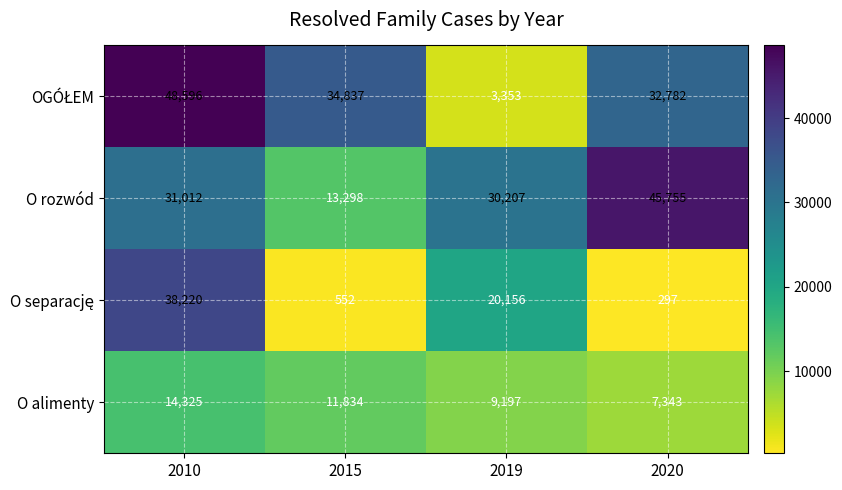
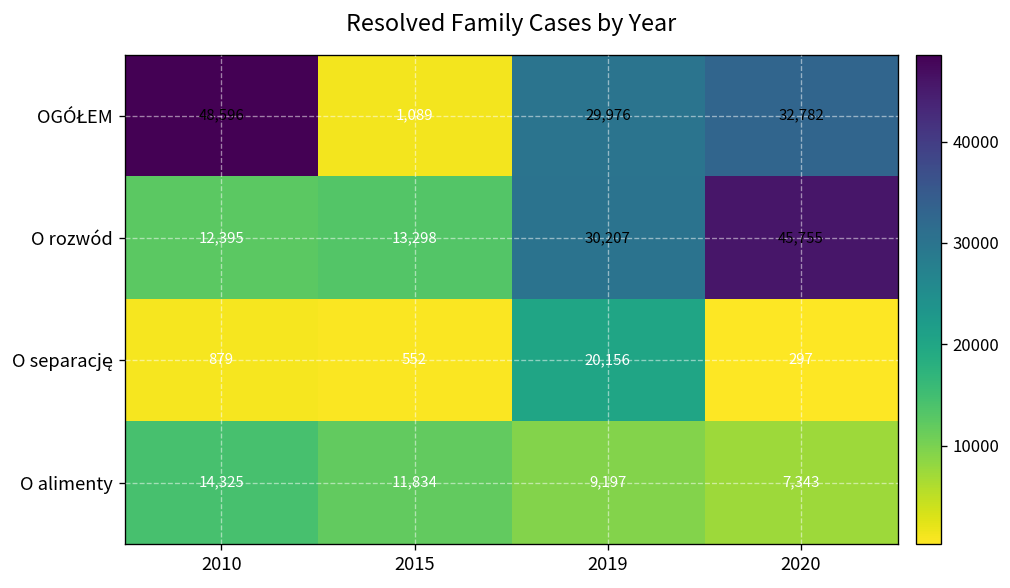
  {
    "OGÓŁEM": {
      "2010": "48,596",
-     "2015": "34,837",
-     "2019": "3,353",
+     "2015": "1,089",
+     "2019": "29,976",
      "2020": "32,782"
    },
    "O rozwód": {
-     "2010": "31,012",
+     "2010": "12,395",
      "2015": "13,298",
      "2019": "30,207",
      "2020": "45,755"
    },
    "O separację": {
-     "2010": "38,220",
+     "2010": "879",
      "2015": "552",
      "2019": "20,156",
      "2020": "297"
    },
    "O alimenty": {
      "2010": "14,325",
      "2015": "11,834",
      "2019": "9,197",
      "2020": "7,343"
    }
  }
